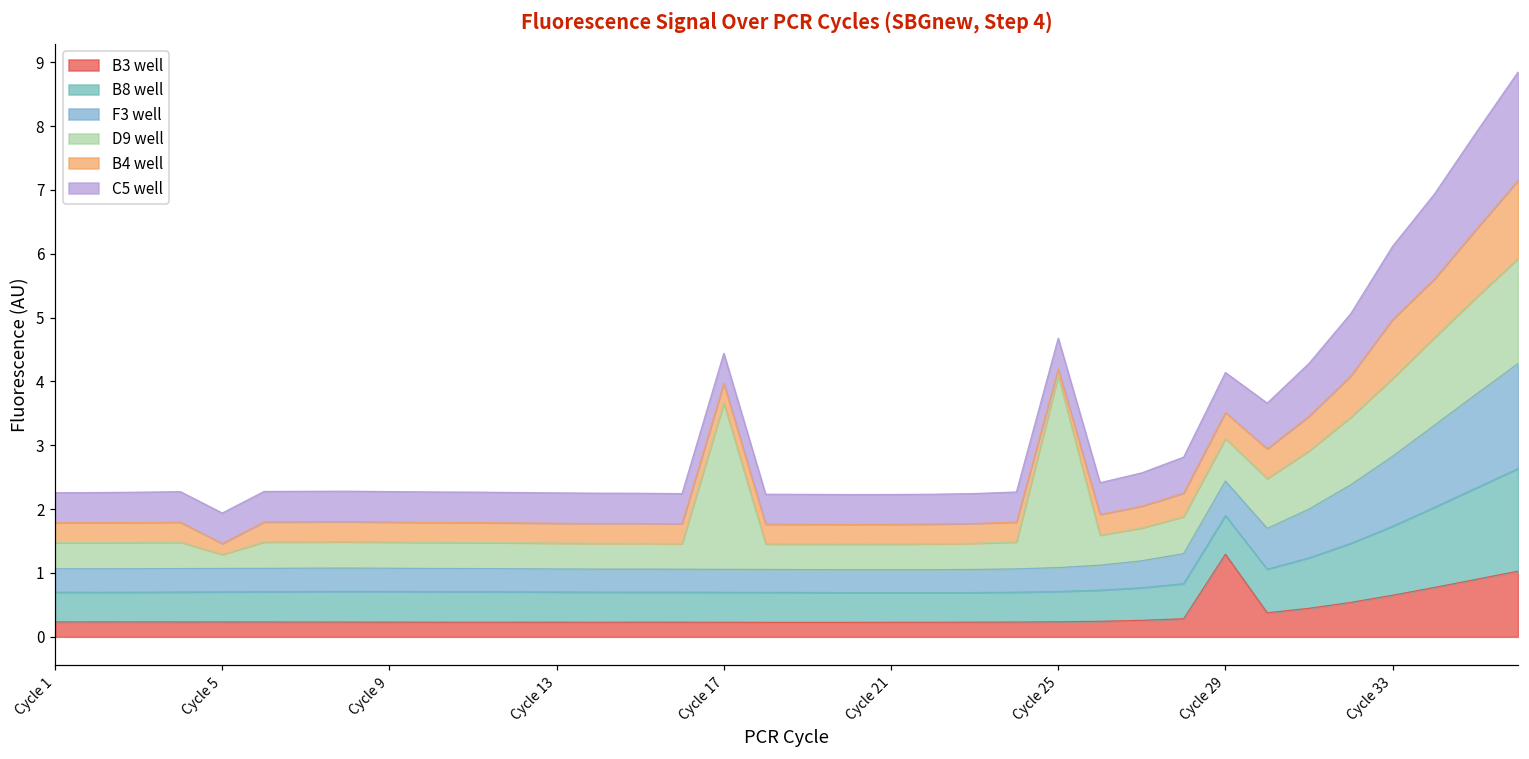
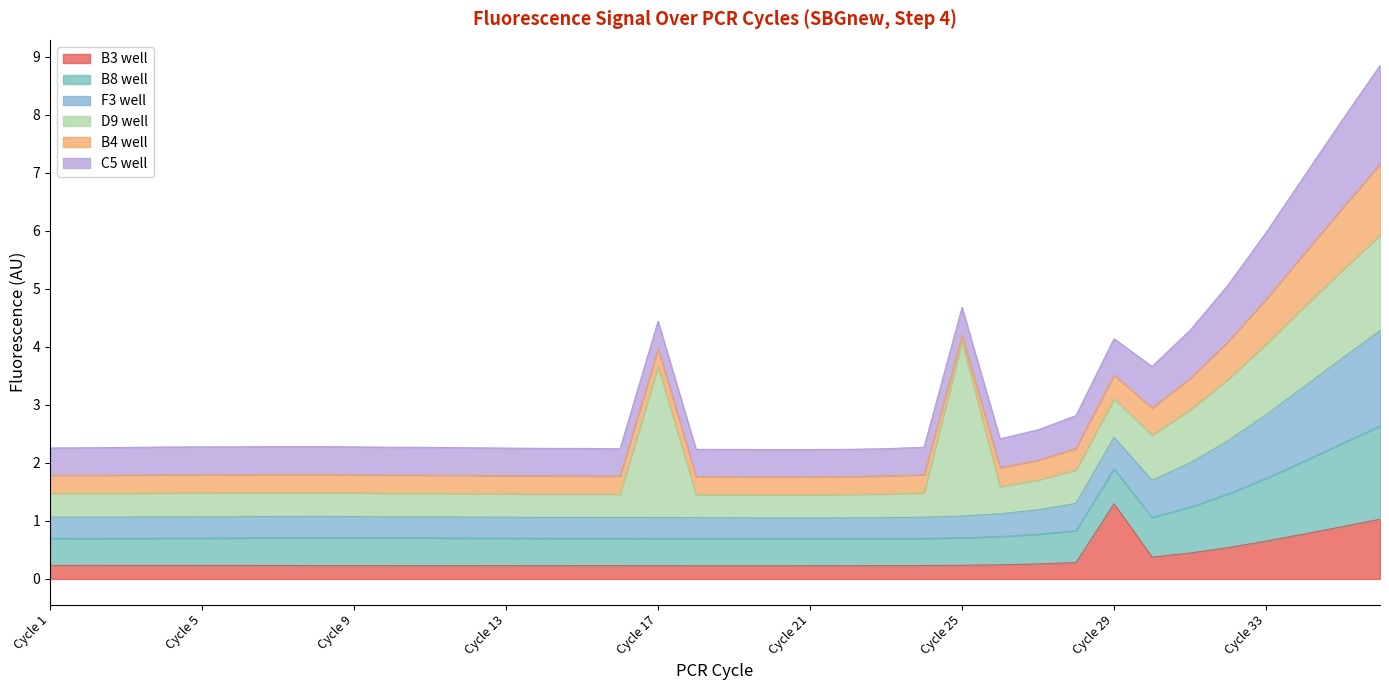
  {
    "B3 well": {
      "Cycle 1": 0.2,
      "Cycle 5": 0.2,
      "Cycle 9": 0.2,
      "Cycle 13": 0.2,
      "Cycle 17": 0.2,
      "Cycle 21": 0.2,
      "Cycle 25": 0.2,
      "Cycle 29": 1.3,
      "Cycle 33": 0.7
    },
    "D9 well": {
      "Cycle 1": 0.4,
-     "Cycle 5": 0.2,
+     "Cycle 5": 0.4,
      "Cycle 9": 0.4,
      "Cycle 13": 0.4,
      "Cycle 17": 2.6,
      "Cycle 21": 0.4,
      "Cycle 25": 3.0,
      "Cycle 29": 0.7,
      "Cycle 33": 1.2
    },
    "B4 well": {
      "Cycle 1": 0.3,
-     "Cycle 5": 0.2,
+     "Cycle 5": 0.3,
      "Cycle 9": 0.3,
      "Cycle 13": 0.3,
      "Cycle 17": 0.3,
      "Cycle 21": 0.3,
      "Cycle 25": 0.1,
      "Cycle 29": 0.4,
-     "Cycle 33": 0.9
+     "Cycle 33": 0.8
    }
  }
